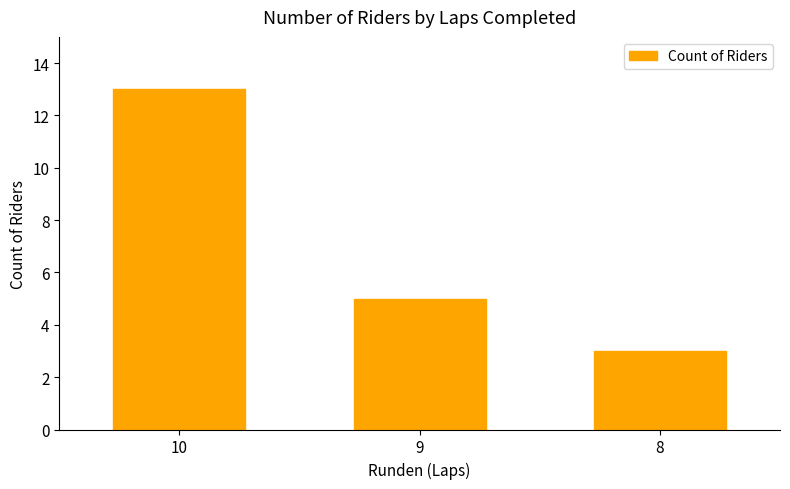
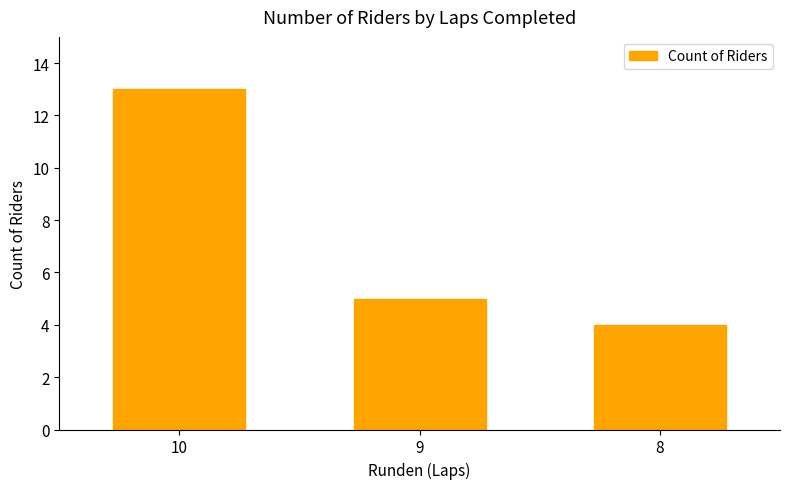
  {
    "10": 13,
    "9": 5,
-   "8": 3
+   "8": 4
  }
